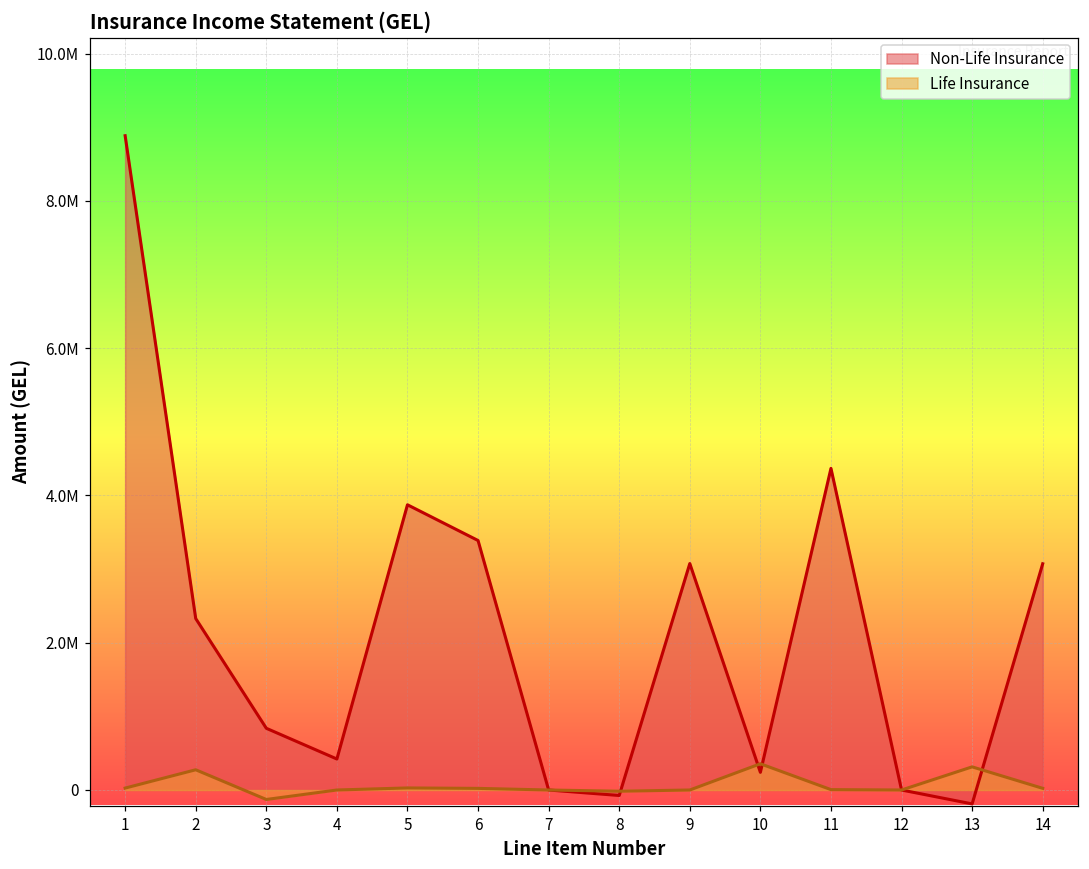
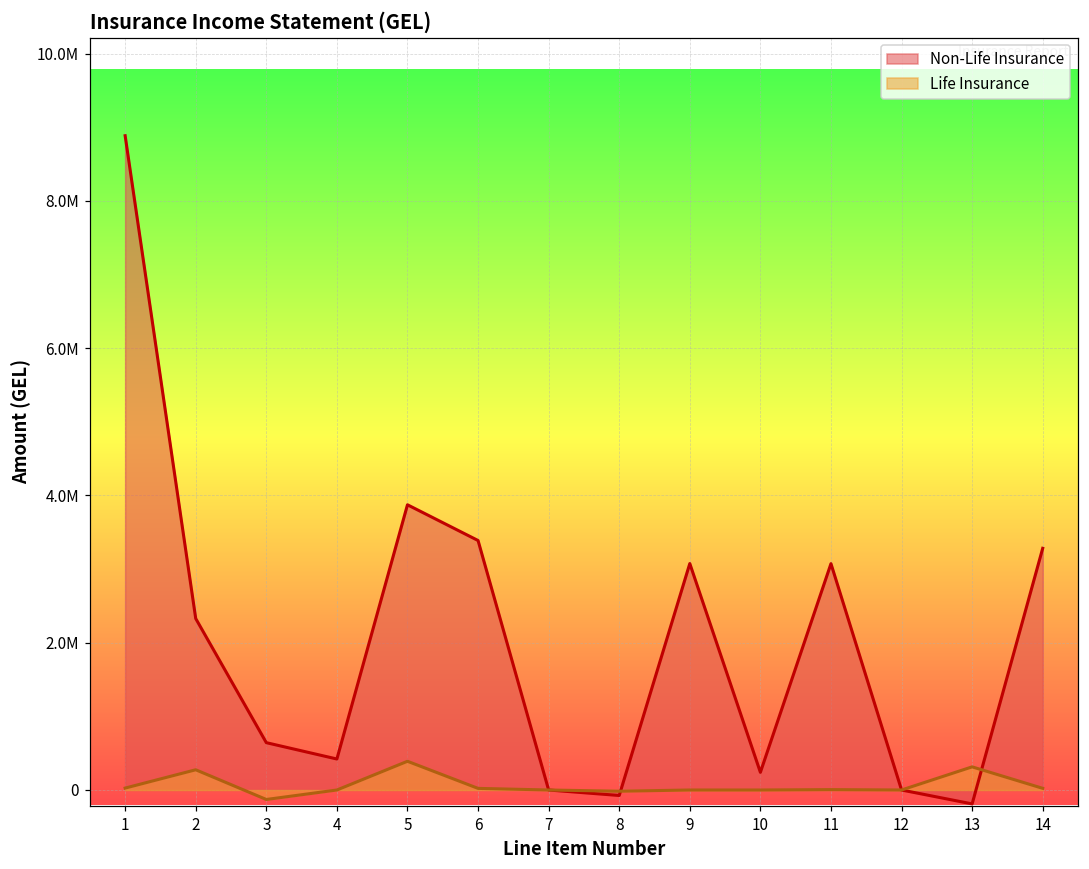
  {
    "Non-Life Insurance": {
-     "3": 800000,
-     "11": 4400000,
-     "14": 3100000
+     "3": 600000,
+     "11": 3100000,
+     "14": 3300000
    },
    "Life Insurance": {
-     "5": 0,
-     "10": 400000
+     "5": 400000,
+     "10": 0
    }
  }
